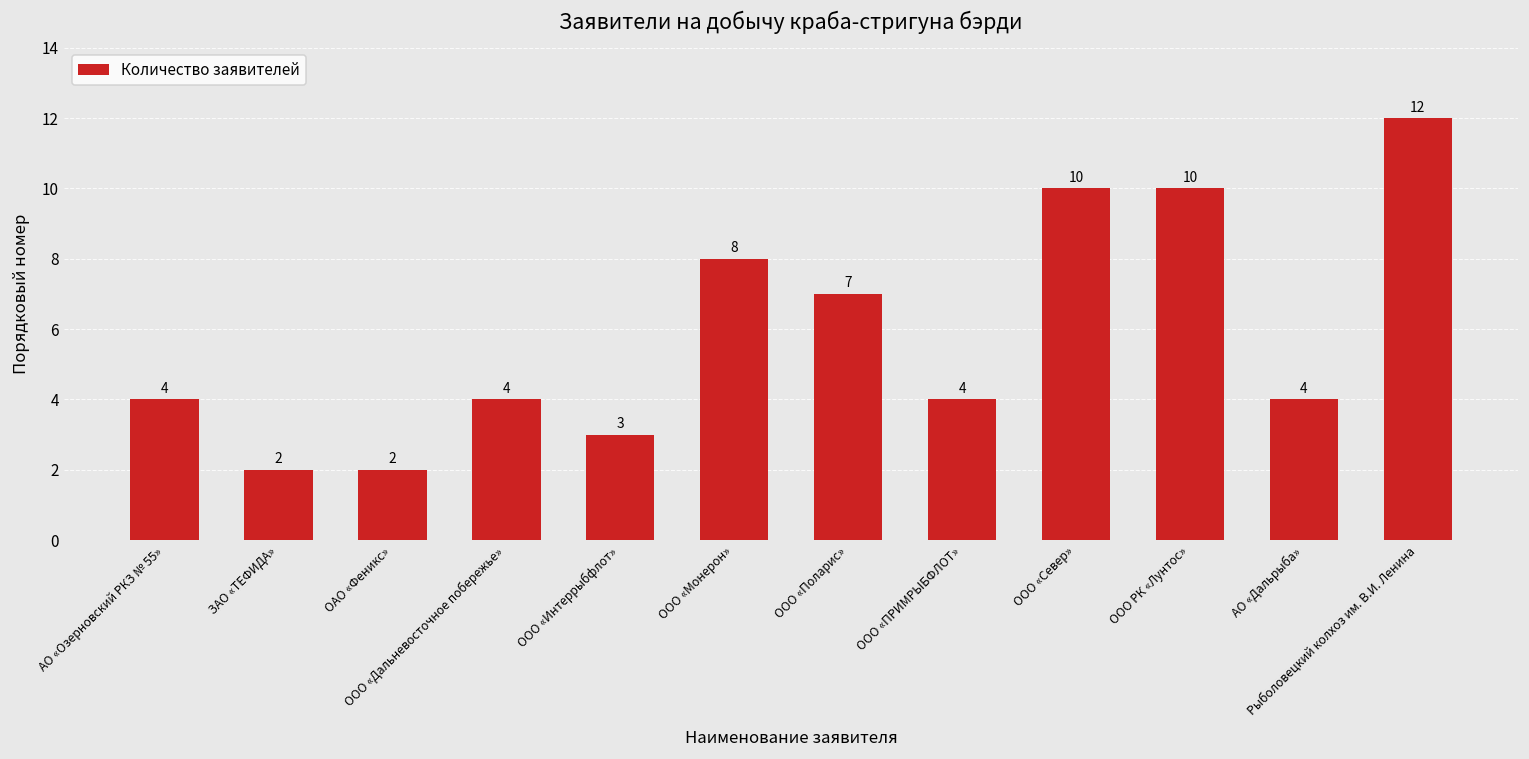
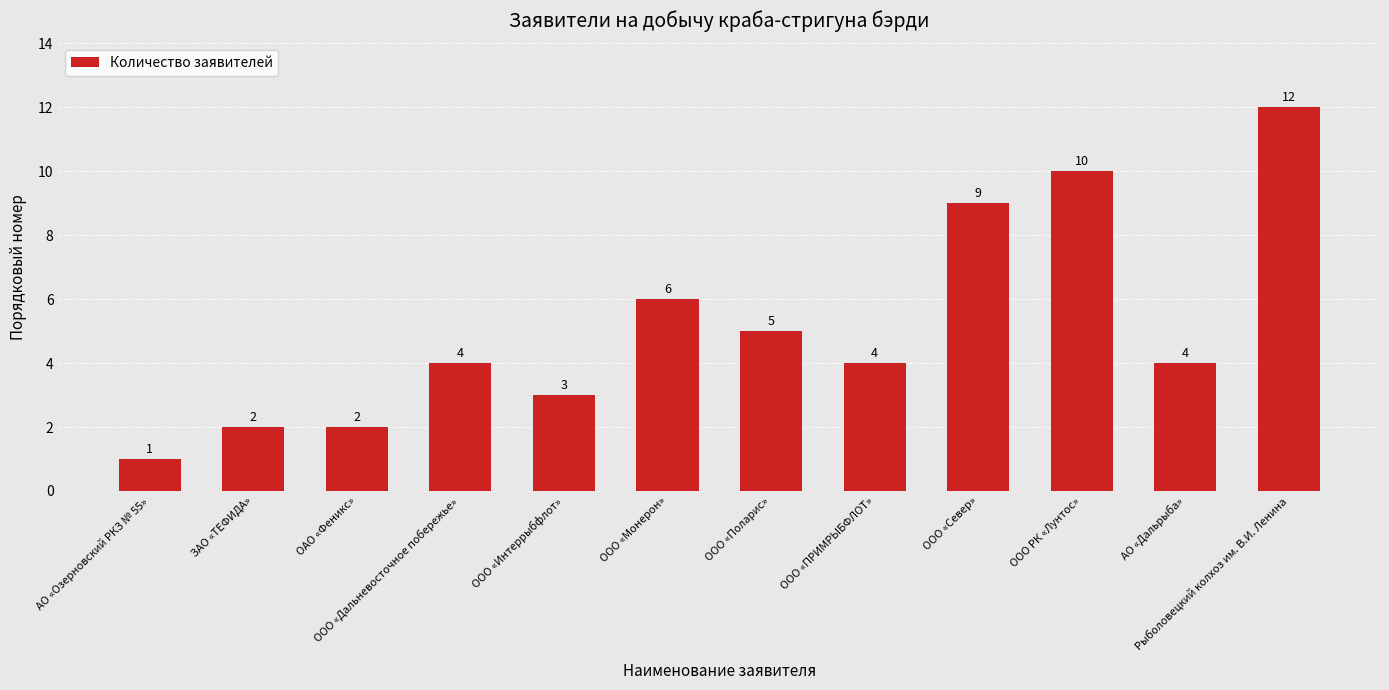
  {
-   "АО «Озерновский РКЗ № 55»": 4,
+   "АО «Озерновский РКЗ № 55»": 1,
    "ЗАО «ТЕФИДА»": 2,
    "ОАО «Феникс»": 2,
    "ООО «Дальневосточное побережье»": 4,
    "ООО «Интеррыбфлот»": 3,
-   "ООО «Монерон»": 8,
-   "ООО «Поларис»": 7,
+   "ООО «Монерон»": 6,
+   "ООО «Поларис»": 5,
    "ООО «ПРИМРЫБФЛОТ»": 4,
-   "ООО «Север»": 10,
+   "ООО «Север»": 9,
    "ООО РК «Лунтос»": 10,
    "АО «Дальрыба»": 4,
    "Рыболовецкий колхоз им. В.И. Ленина": 12
  }
